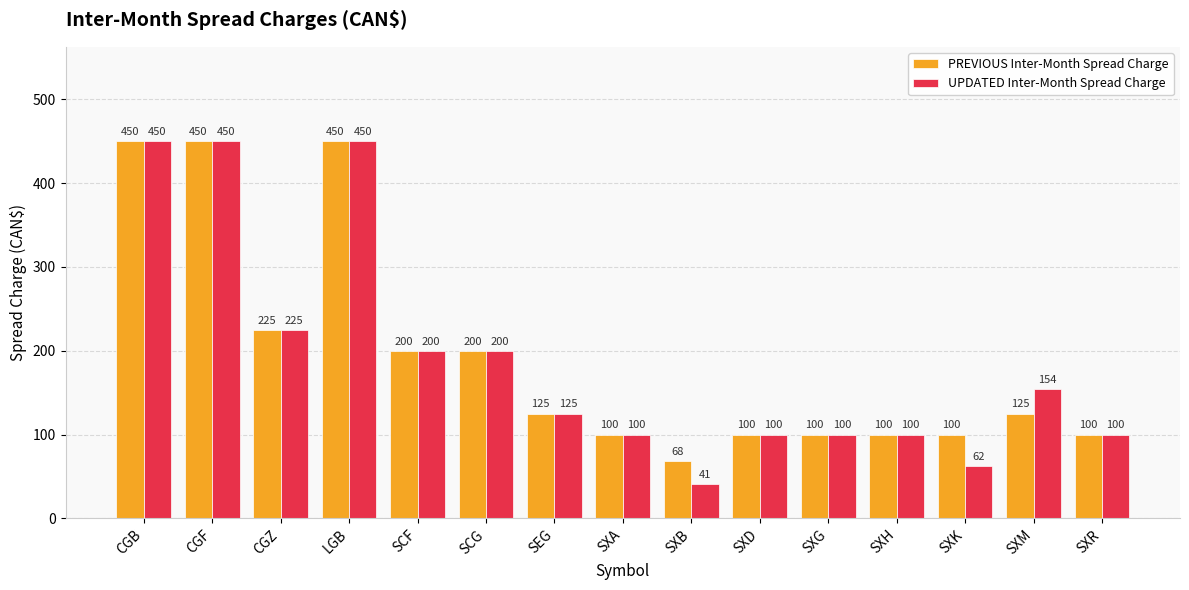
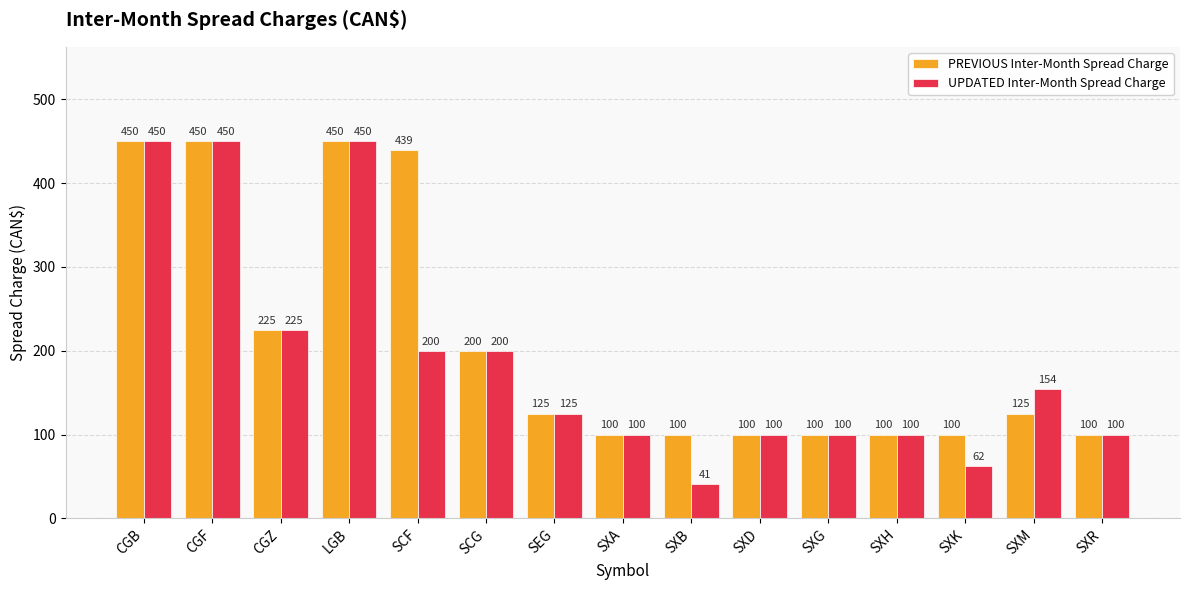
  {
    "PREVIOUS Inter-Month Spread Charge": {
      "CGB": 450,
      "CGF": 450,
      "CGZ": 225,
      "LGB": 450,
-     "SCF": 200,
+     "SCF": 439,
      "SCG": 200,
      "SEG": 125,
      "SXA": 100,
-     "SXB": 68,
+     "SXB": 100,
      "SXD": 100,
      "SXG": 100,
      "SXH": 100,
      "SXK": 100,
      "SXM": 125,
      "SXR": 100
    },
    "UPDATED Inter-Month Spread Charge": {
      "CGB": 450,
      "CGF": 450,
      "CGZ": 225,
      "LGB": 450,
      "SCF": 200,
      "SCG": 200,
      "SEG": 125,
      "SXA": 100,
      "SXB": 41,
      "SXD": 100,
      "SXG": 100,
      "SXH": 100,
      "SXK": 62,
      "SXM": 154,
      "SXR": 100
    }
  }
